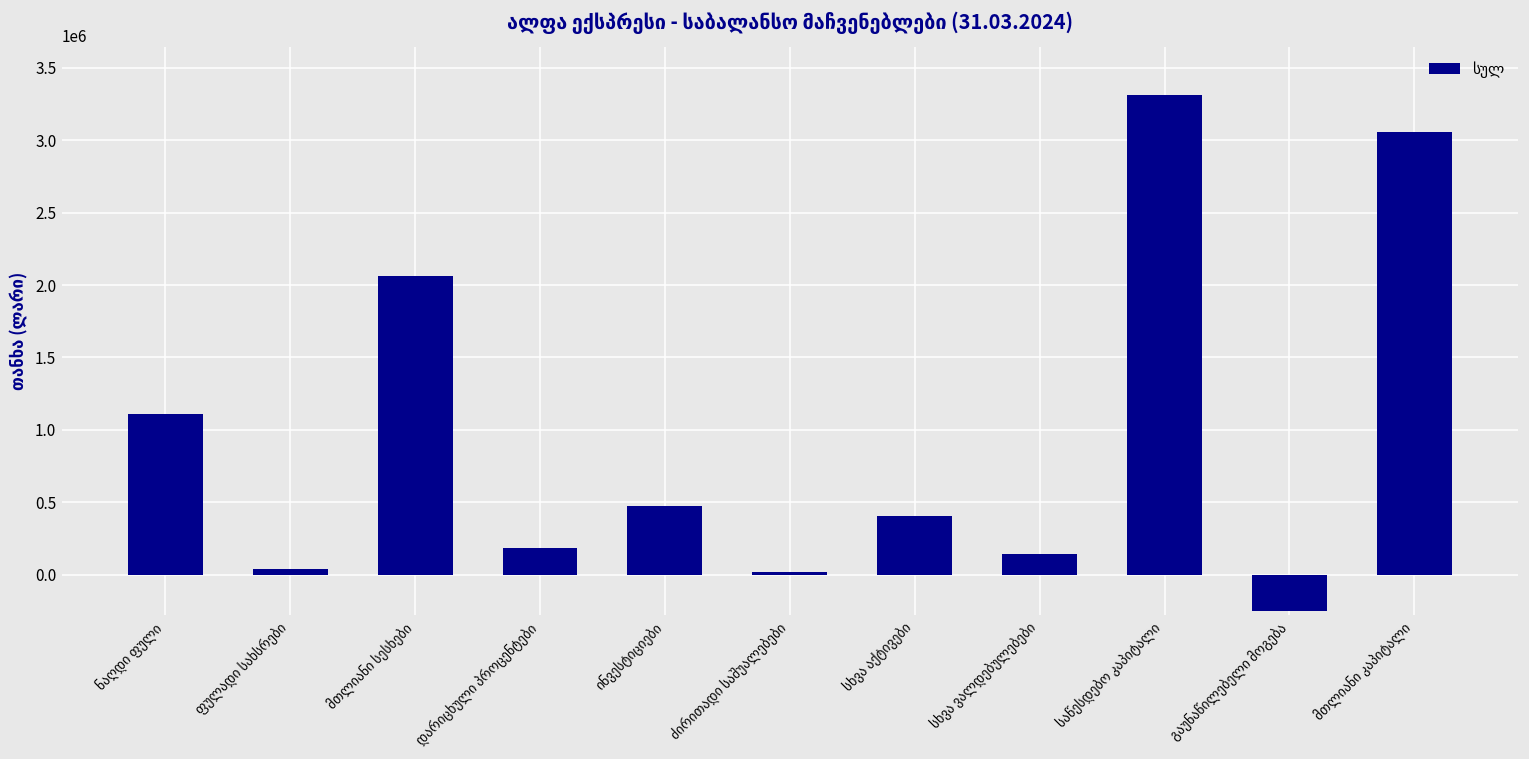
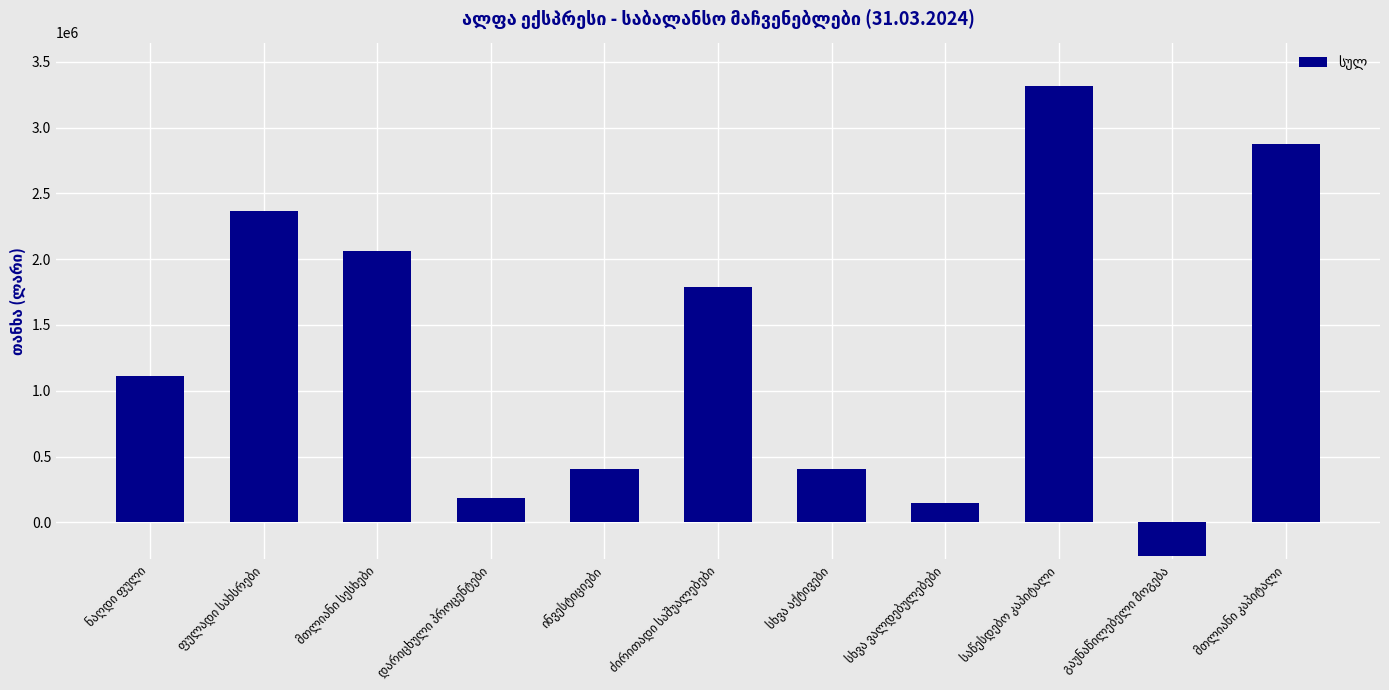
  {
    "ნაღდი ფული": 1110000,
-   "ფულადი სახსრები": 40000,
+   "ფულადი სახსრები": 2360000,
    "მთლიანი სესხები": 2060000,
    "დარიცხული პროცენტები": 180000,
-   "ინვესტიციები": 470000,
-   "ძირითადი საშუალებები": 20000,
+   "ინვესტიციები": 400000,
+   "ძირითადი საშუალებები": 1790000,
    "სხვა აქტივები": 400000,
    "სხვა ვალდებულებები": 140000,
    "საწესდებო კაპიტალი": 3310000,
    "გაუნაწილებელი მოგება": -250000,
-   "მთლიანი კაპიტალი": 3060000
+   "მთლიანი კაპიტალი": 2870000
  }
